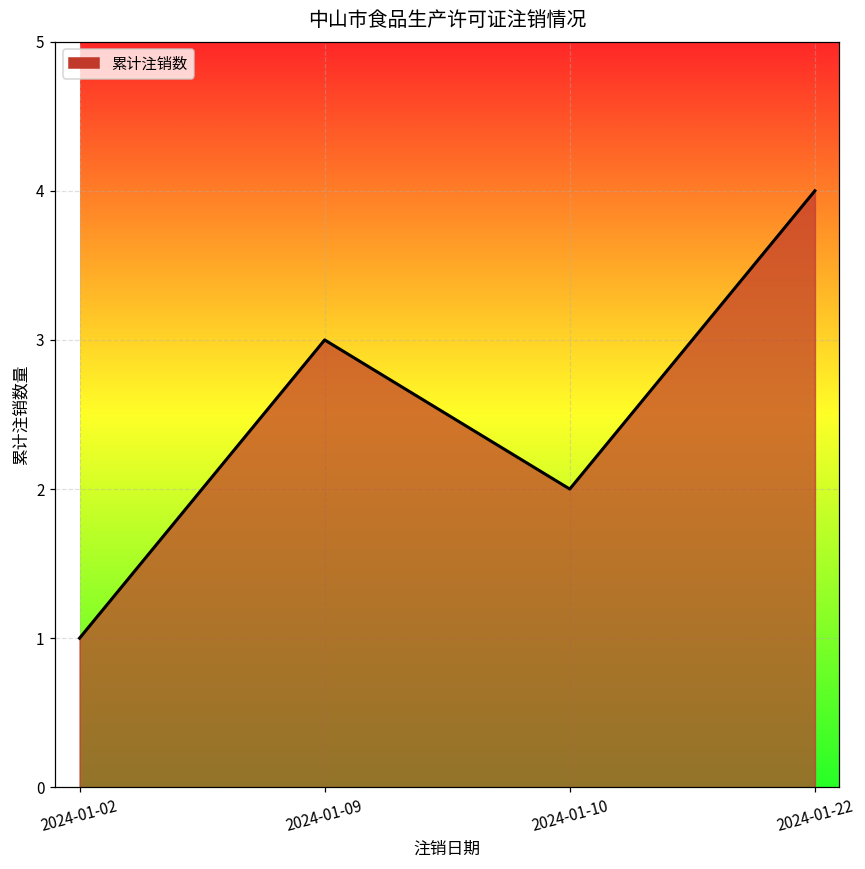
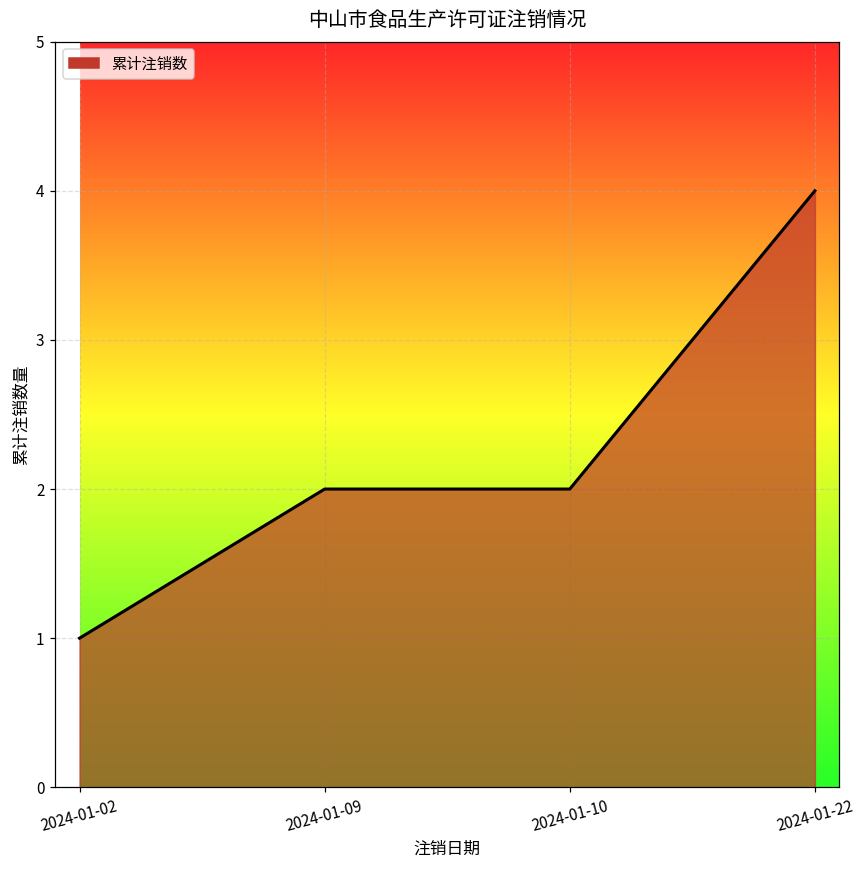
  {
    "2024-01-02": 1,
-   "2024-01-09": 3,
+   "2024-01-09": 2,
    "2024-01-10": 2,
    "2024-01-22": 4
  }
